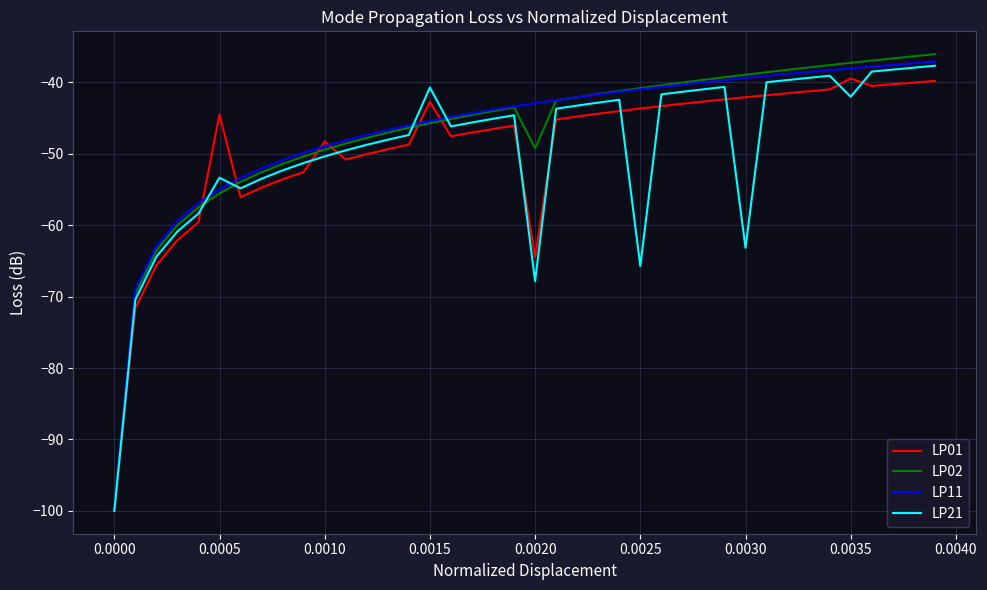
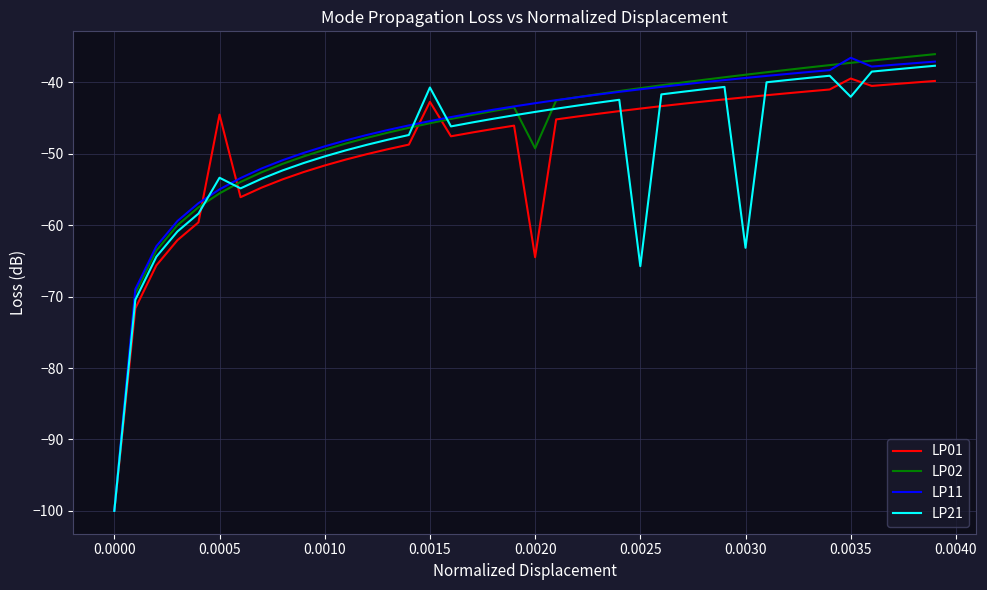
  {
    "LP01": {
      "0.0005": -45,
-     "0.0010": -48,
+     "0.0010": -52,
      "0.0015": -43,
      "0.0020": -64,
      "0.0025": -44,
      "0.0030": -42,
      "0.0035": -39
    },
    "LP02": {
      "0.0005": -56,
      "0.0010": -49,
      "0.0020": -49,
      "0.0030": -39,
      "0.0035": -37
    },
    "LP11": {
      "0.0005": -55,
      "0.0010": -49,
      "0.0020": -43,
      "0.0030": -39,
-     "0.0035": -38
+     "0.0035": -37
    },
    "LP21": {
      "0.0005": -53,
      "0.0010": -50,
      "0.0015": -41,
-     "0.0020": -68,
+     "0.0020": -44,
      "0.0025": -66,
      "0.0030": -63,
      "0.0035": -42
    }
  }
